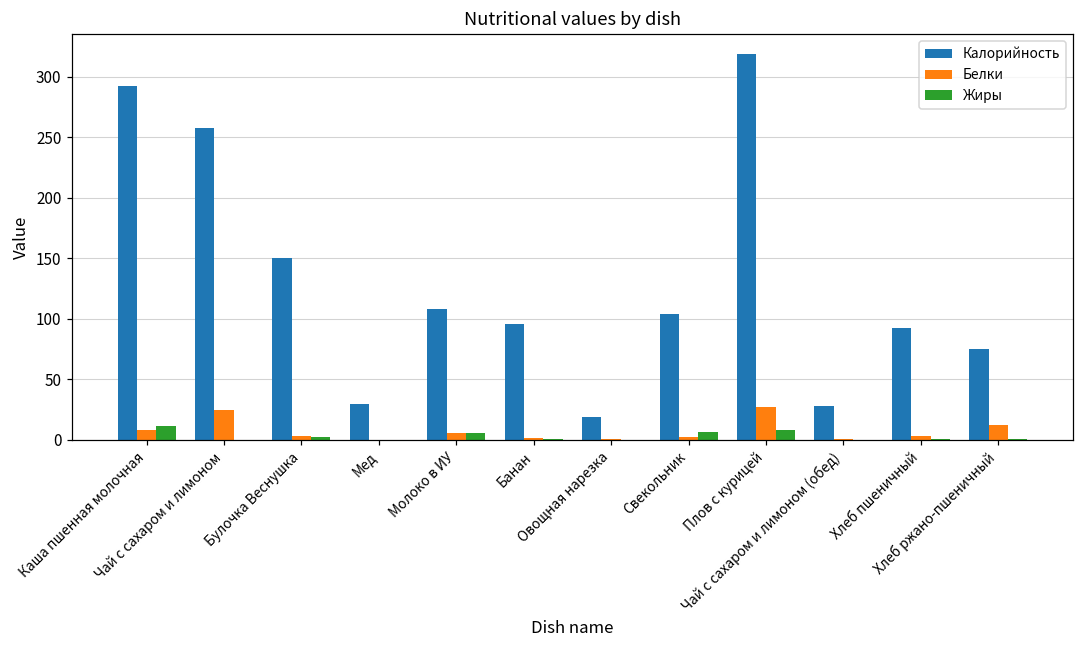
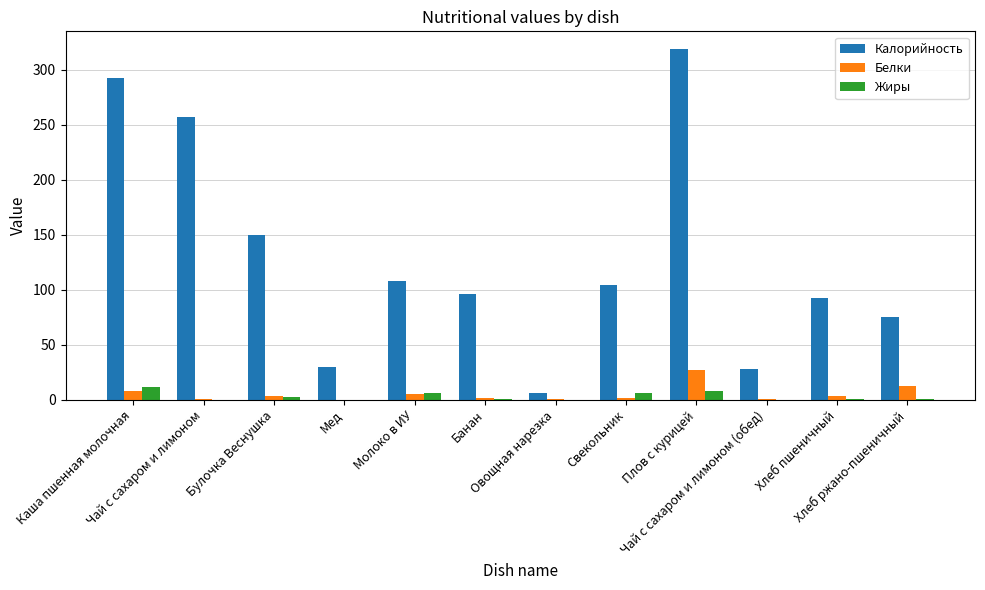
  {
    "Калорийность": {
      "Каша пшенная молочная": 292,
      "Чай с сахаром и лимоном": 257,
      "Булочка Веснушка": 150,
      "Мед": 30,
      "Молоко в ИУ": 108,
      "Банан": 96,
-     "Овощная нарезка": 19,
+     "Овощная нарезка": 6,
      "Свекольник": 104,
      "Плов с курицей": 319,
      "Чай с сахаром и лимоном (обед)": 28,
      "Хлеб пшеничный": 92,
      "Хлеб ржано-пшеничный": 75
    },
    "Белки": {
      "Каша пшенная молочная": 8,
-     "Чай с сахаром и лимоном": 25,
+     "Чай с сахаром и лимоном": 0,
      "Булочка Веснушка": 4,
      "Молоко в ИУ": 5,
      "Плов с курицей": 27,
      "Хлеб пшеничный": 3,
      "Хлеб ржано-пшеничный": 12
    },
    "Жиры": {
      "Каша пшенная молочная": 12,
      "Чай с сахаром и лимоном": 0,
      "Булочка Веснушка": 3,
      "Мед": 0,
      "Молоко в ИУ": 6,
      "Свекольник": 6,
      "Плов с курицей": 8,
      "Чай с сахаром и лимоном (обед)": 0
    }
  }
